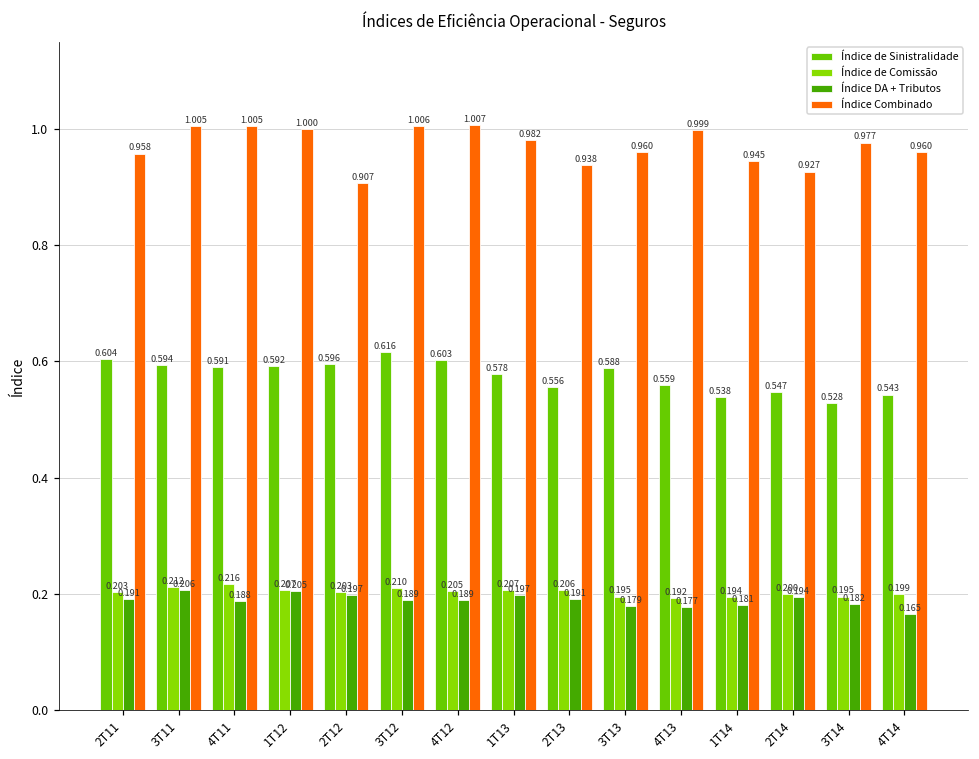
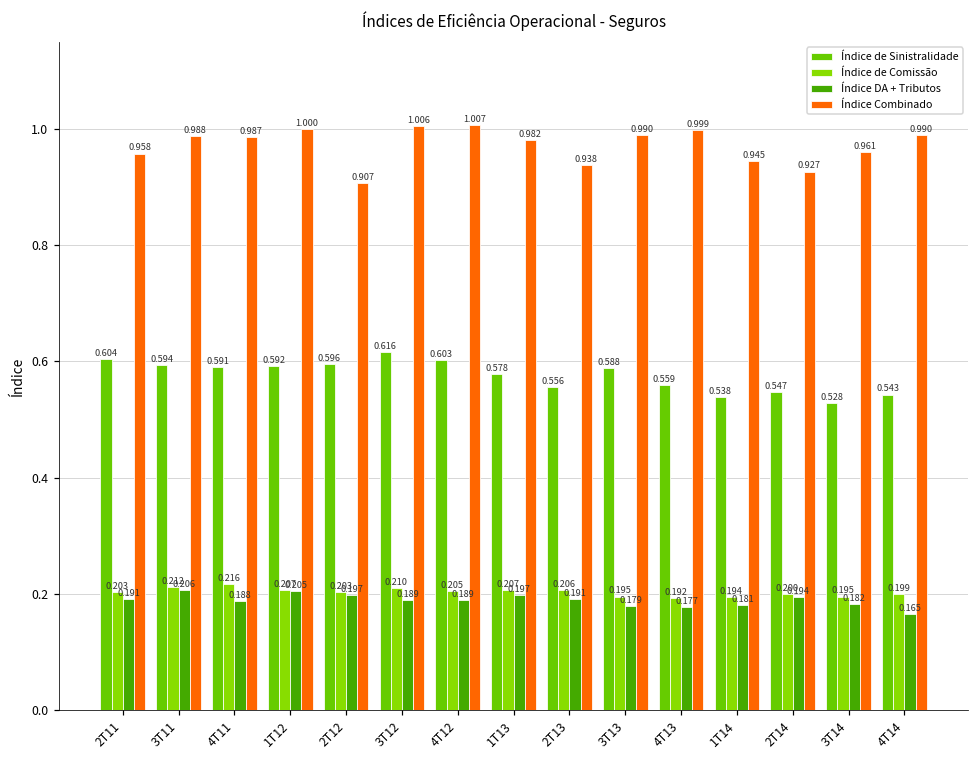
  {
    "Índice Combinado": {
      "2T11": 0.958,
-     "3T11": 1.005,
-     "4T11": 1.005,
+     "3T11": 0.988,
+     "4T11": 0.987,
      "1T12": 1.000,
      "2T12": 0.907,
      "3T12": 1.006,
      "4T12": 1.007,
      "1T13": 0.982,
      "2T13": 0.938,
-     "3T13": 0.960,
+     "3T13": 0.990,
      "4T13": 0.999,
      "1T14": 0.945,
      "2T14": 0.927,
-     "3T14": 0.977,
-     "4T14": 0.960
+     "3T14": 0.961,
+     "4T14": 0.990
    }
  }
